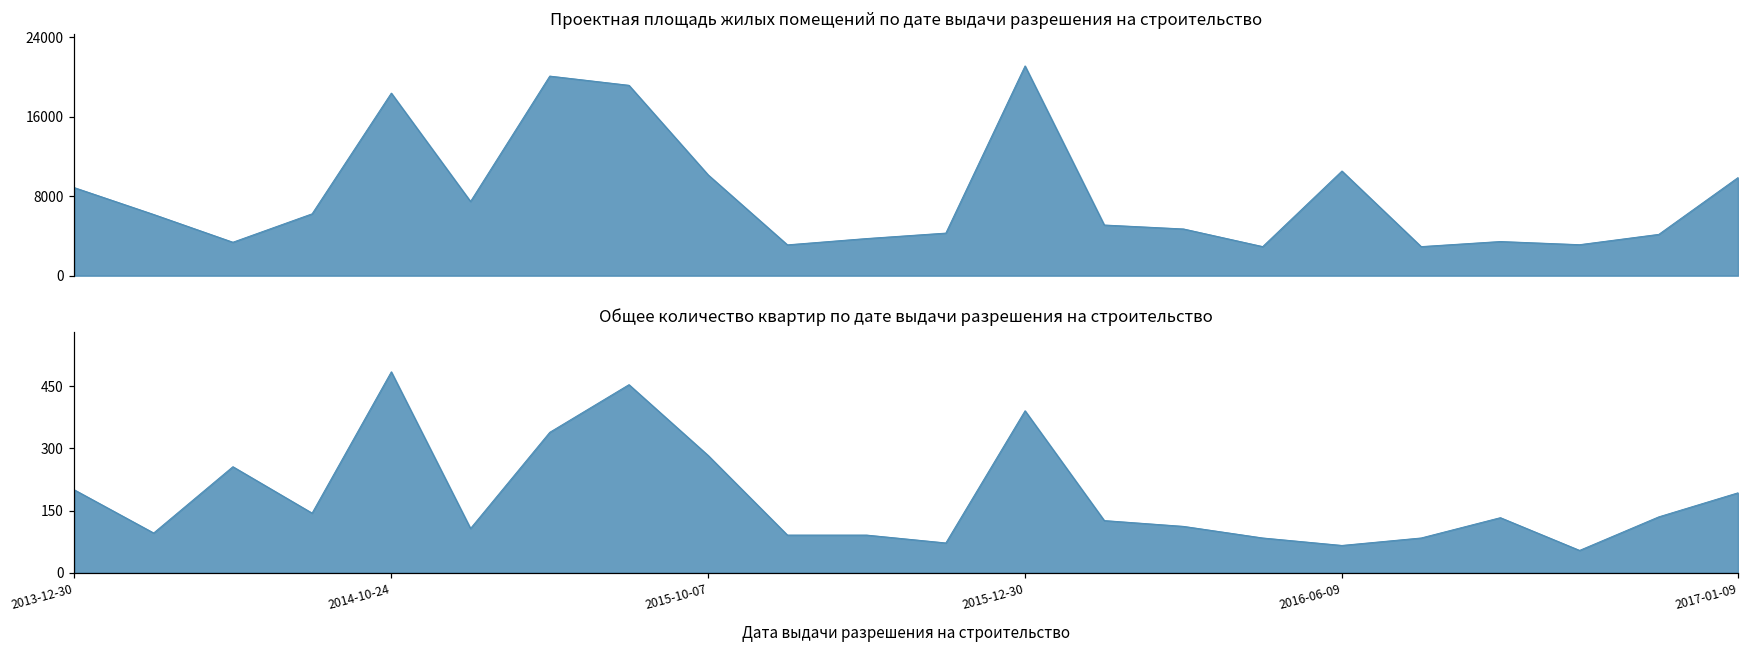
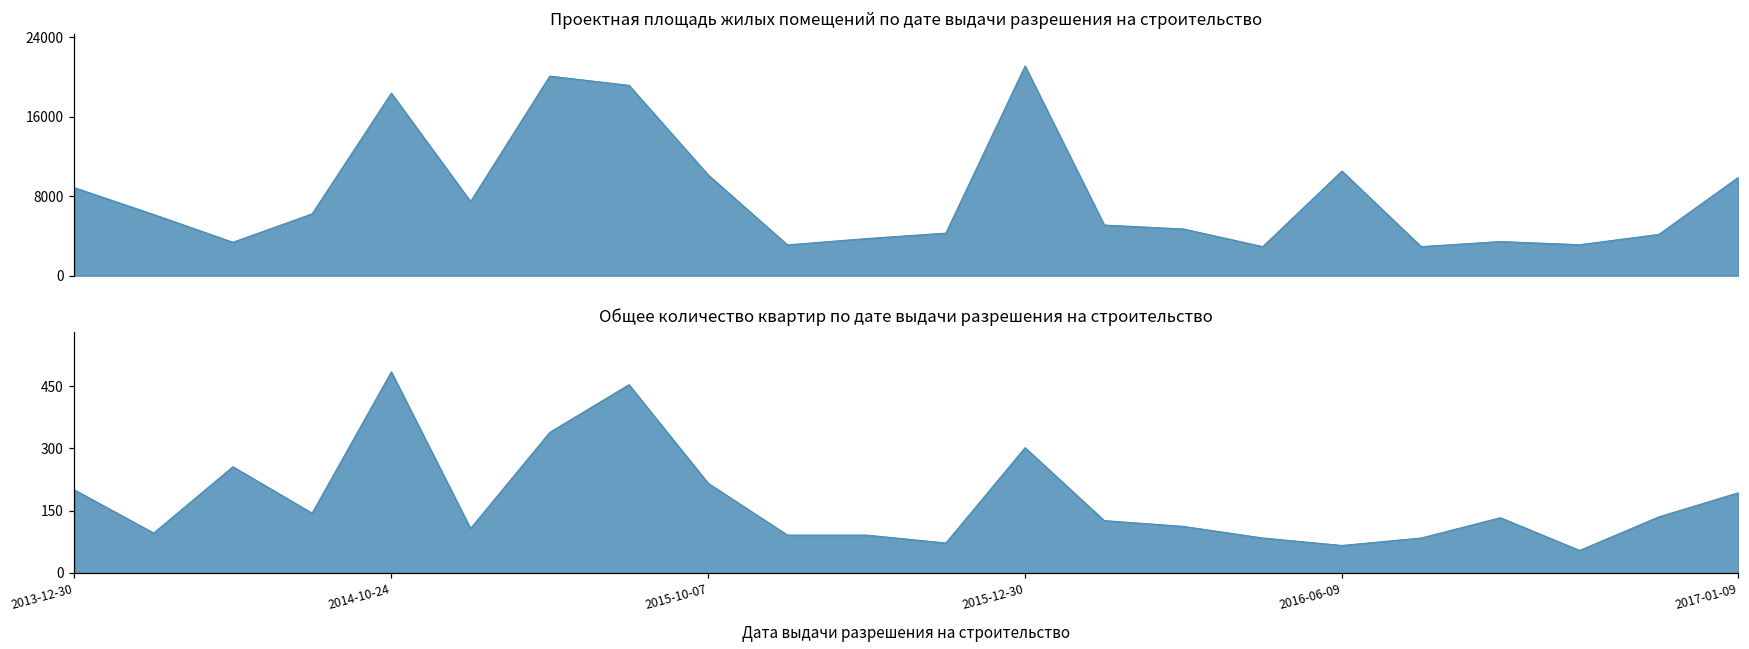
  {
    "Общее количество квартир по дате выдачи разрешения на строительство": {
      "2013-12-30": 200,
      "2014-10-24": 490,
-     "2015-10-07": 280,
-     "2015-12-30": 390,
+     "2015-10-07": 220,
+     "2015-12-30": 300,
      "2016-06-09": 70,
      "2017-01-09": 190
    }
  }
